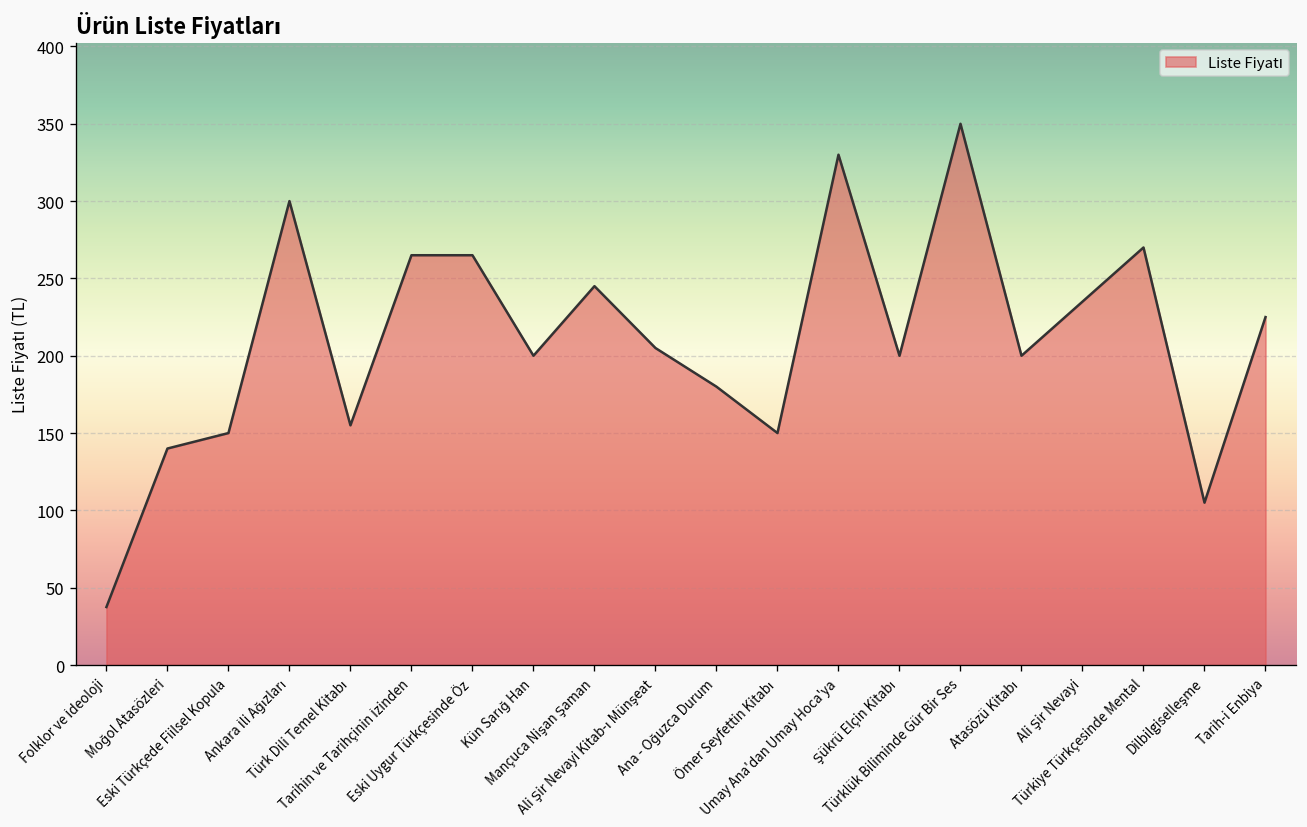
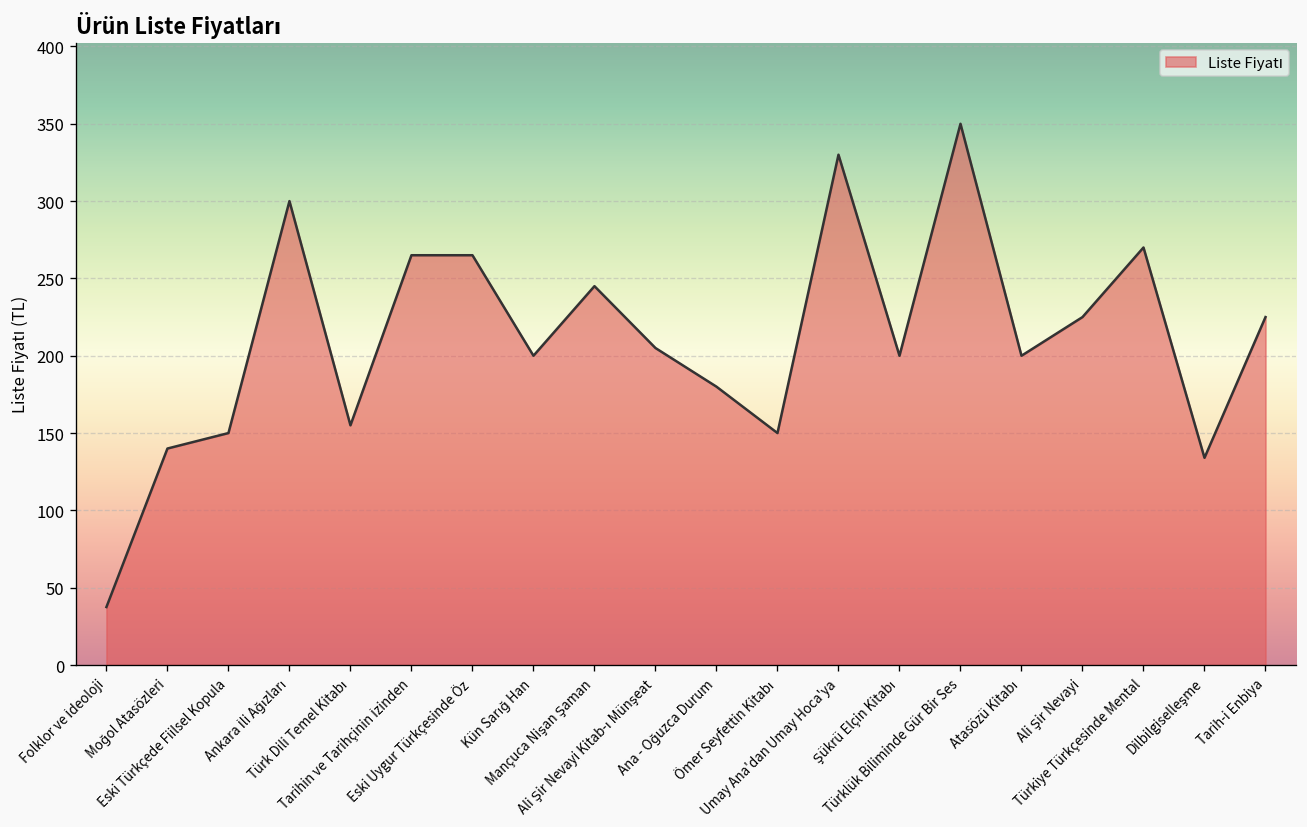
  {
    "Folklor ve İdeoloji": 38,
    "Moğol Atasözleri": 140,
    "Eski Türkçede Fiilsel Kopula": 150,
    "Ankara İli Ağızları": 300,
    "Türk Dili Temel Kitabı": 155,
    "Tarihin ve Tarihçinin İzinden": 265,
    "Eski Uygur Türkçesinde Öz": 265,
    "Kün Sarığ Han": 200,
    "Mançuca Nişan Şaman": 245,
    "Ali Şir Nevayi Kitab-ı Münşeat": 205,
    "Ana - Oğuzca Durum": 180,
    "Ömer Seyfettin Kitabı": 150,
    "Umay Ana'dan Umay Hoca'ya": 330,
    "Şükrü Elçin Kitabı": 200,
    "Türklük Biliminde Gür Bir Ses": 350,
    "Atasözü Kitabı": 200,
-   "Ali Şir Nevayi": 235,
+   "Ali Şir Nevayi": 225,
    "Türkiye Türkçesinde Mental": 270,
-   "Dilbilgiselleşme": 105,
+   "Dilbilgiselleşme": 134,
    "Tarih-i Enbiya": 225
  }
